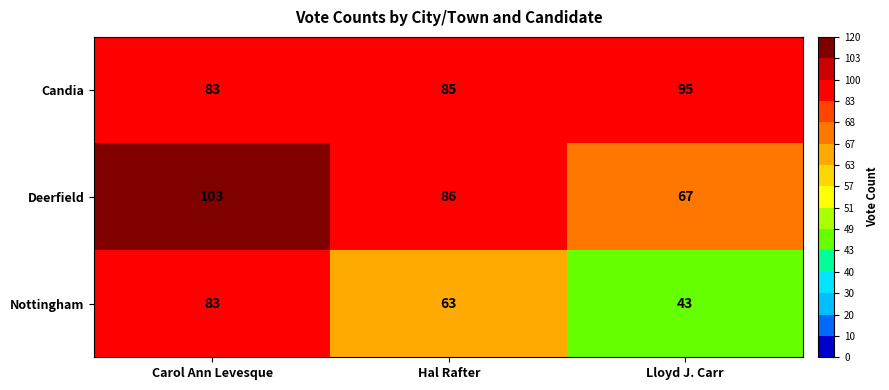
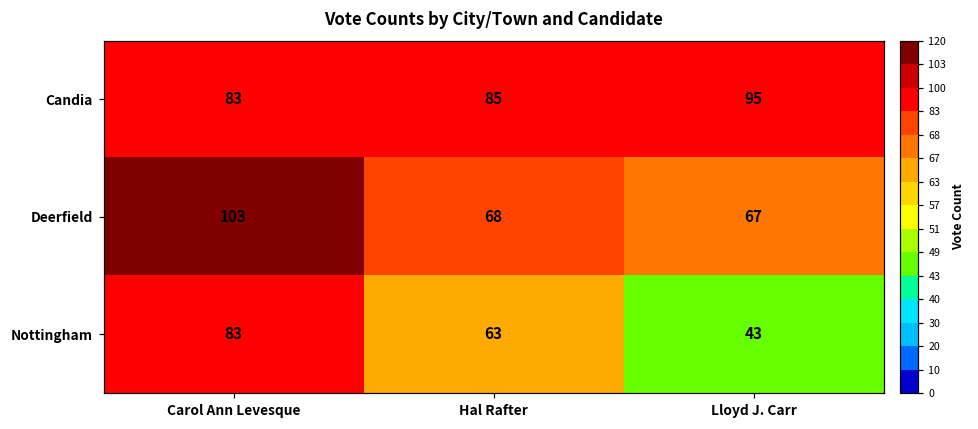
  {
    "Candia": {
      "Carol Ann Levesque": 83,
      "Hal Rafter": 85,
      "Lloyd J. Carr": 95
    },
    "Deerfield": {
      "Carol Ann Levesque": 103,
-     "Hal Rafter": 86,
+     "Hal Rafter": 68,
      "Lloyd J. Carr": 67
    },
    "Nottingham": {
      "Carol Ann Levesque": 83,
      "Hal Rafter": 63,
      "Lloyd J. Carr": 43
    }
  }
